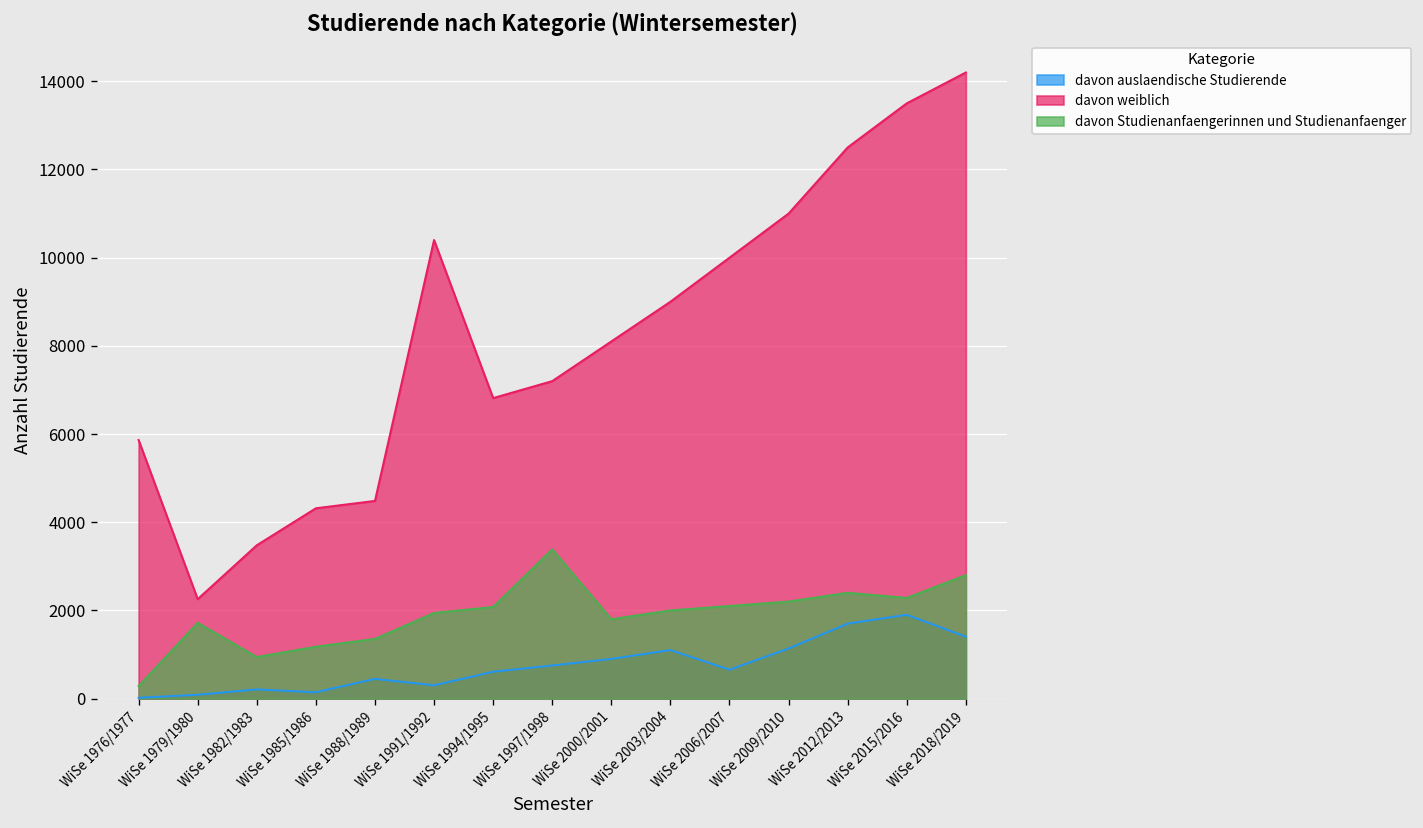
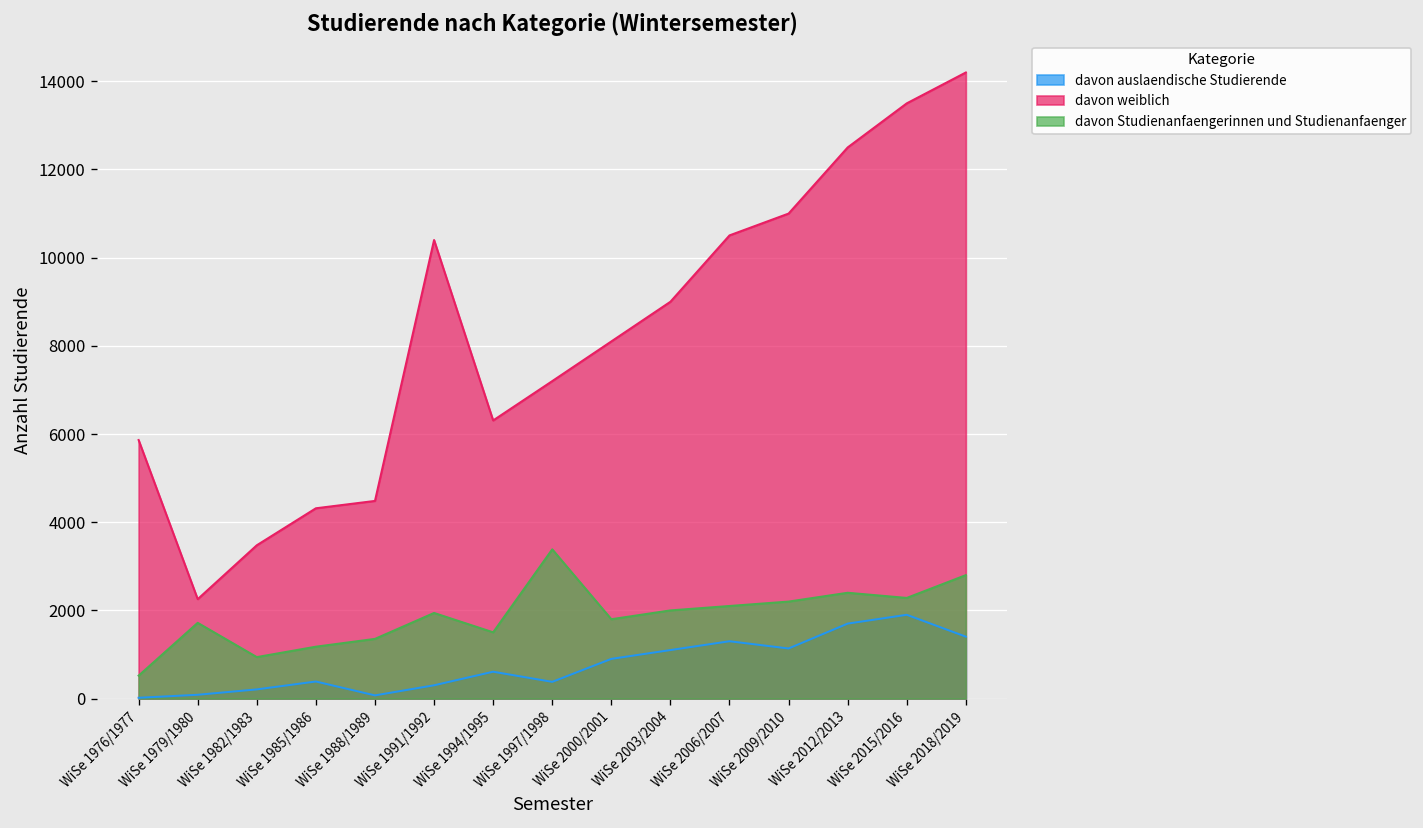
  {
    "davon auslaendische Studierende": {
      "WiSe 1976/1977": 0,
      "WiSe 1979/1980": 100,
      "WiSe 1982/1983": 200,
-     "WiSe 1985/1986": 100,
-     "WiSe 1988/1989": 400,
+     "WiSe 1985/1986": 400,
+     "WiSe 1988/1989": 100,
      "WiSe 1991/1992": 300,
      "WiSe 1994/1995": 600,
-     "WiSe 1997/1998": 800,
+     "WiSe 1997/1998": 400,
      "WiSe 2000/2001": 900,
      "WiSe 2003/2004": 1100,
-     "WiSe 2006/2007": 700,
+     "WiSe 2006/2007": 1300,
      "WiSe 2009/2010": 1100,
      "WiSe 2012/2013": 1700,
      "WiSe 2015/2016": 1900,
      "WiSe 2018/2019": 1400
    },
    "davon weiblich": {
      "WiSe 1976/1977": 5900,
      "WiSe 1979/1980": 2300,
      "WiSe 1982/1983": 3500,
      "WiSe 1985/1986": 4300,
      "WiSe 1988/1989": 4500,
      "WiSe 1991/1992": 10400,
-     "WiSe 1994/1995": 6800,
+     "WiSe 1994/1995": 6300,
      "WiSe 1997/1998": 7200,
      "WiSe 2000/2001": 8100,
      "WiSe 2003/2004": 9000,
-     "WiSe 2006/2007": 10000,
+     "WiSe 2006/2007": 10500,
      "WiSe 2009/2010": 11000,
      "WiSe 2012/2013": 12500,
      "WiSe 2015/2016": 13500,
      "WiSe 2018/2019": 14200
    },
    "davon Studienanfaengerinnen und Studienanfaenger": {
-     "WiSe 1976/1977": 300,
+     "WiSe 1976/1977": 500,
      "WiSe 1979/1980": 1700,
      "WiSe 1982/1983": 900,
      "WiSe 1985/1986": 1200,
      "WiSe 1988/1989": 1400,
      "WiSe 1991/1992": 1900,
-     "WiSe 1994/1995": 2100,
+     "WiSe 1994/1995": 1500,
      "WiSe 1997/1998": 3400,
      "WiSe 2000/2001": 1800,
      "WiSe 2003/2004": 2000,
      "WiSe 2006/2007": 2100,
      "WiSe 2009/2010": 2200,
      "WiSe 2012/2013": 2400,
      "WiSe 2015/2016": 2300,
      "WiSe 2018/2019": 2800
    }
  }
